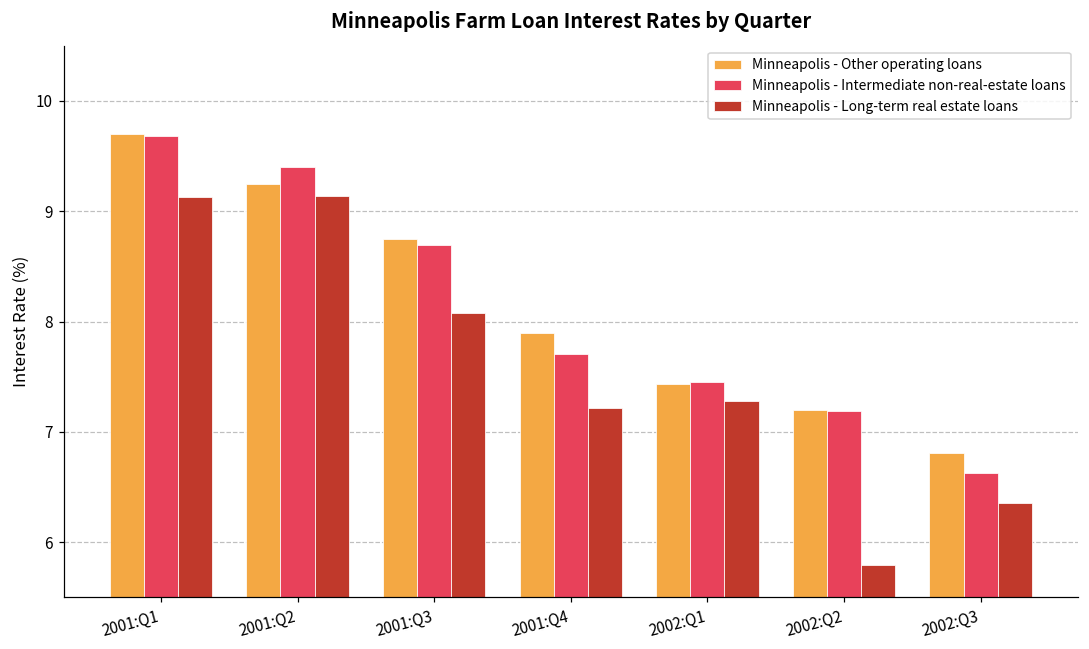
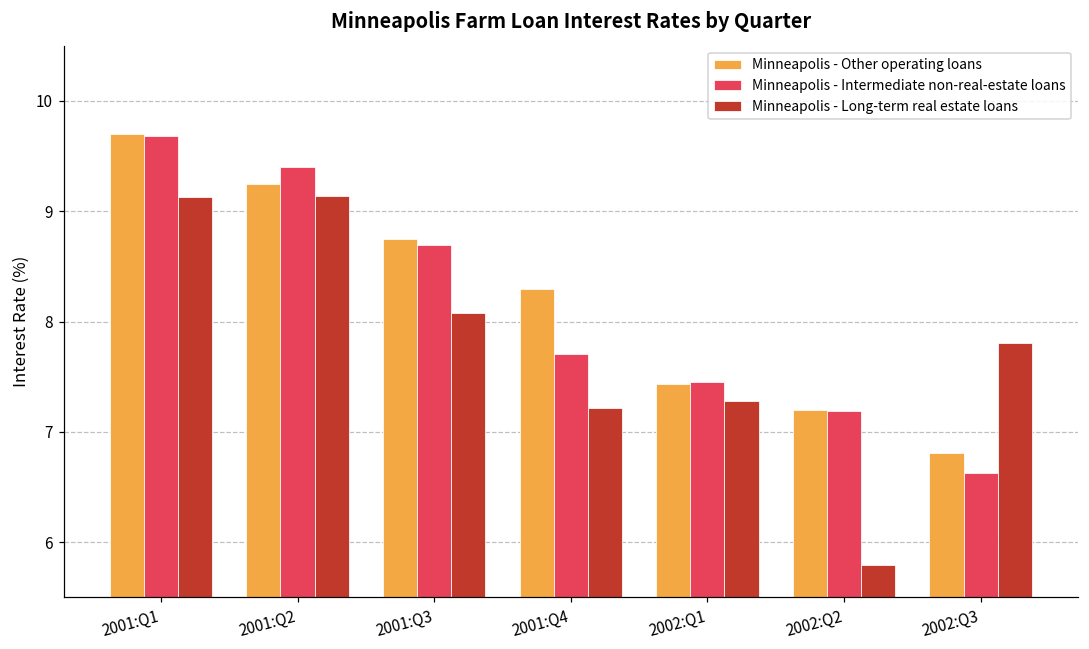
  {
    "Minneapolis - Other operating loans": {
      "2001:Q1": 9.7,
      "2001:Q2": 9.25,
      "2001:Q3": 8.75,
-     "2001:Q4": 7.9,
+     "2001:Q4": 8.3,
      "2002:Q1": 7.43,
      "2002:Q2": 7.2,
      "2002:Q3": 6.8
    },
    "Minneapolis - Intermediate non-real-estate loans": {
      "2001:Q1": 9.68,
      "2001:Q2": 9.40,
      "2001:Q3": 8.69,
      "2001:Q4": 7.71,
      "2002:Q1": 7.45,
      "2002:Q2": 7.19,
      "2002:Q3": 6.63
    },
    "Minneapolis - Long-term real estate loans": {
      "2001:Q1": 9.13,
      "2001:Q2": 9.14,
      "2001:Q3": 8.08,
      "2001:Q4": 7.22,
      "2002:Q1": 7.28,
      "2002:Q2": 5.79,
-     "2002:Q3": 6.36
+     "2002:Q3": 7.81
    }
  }
